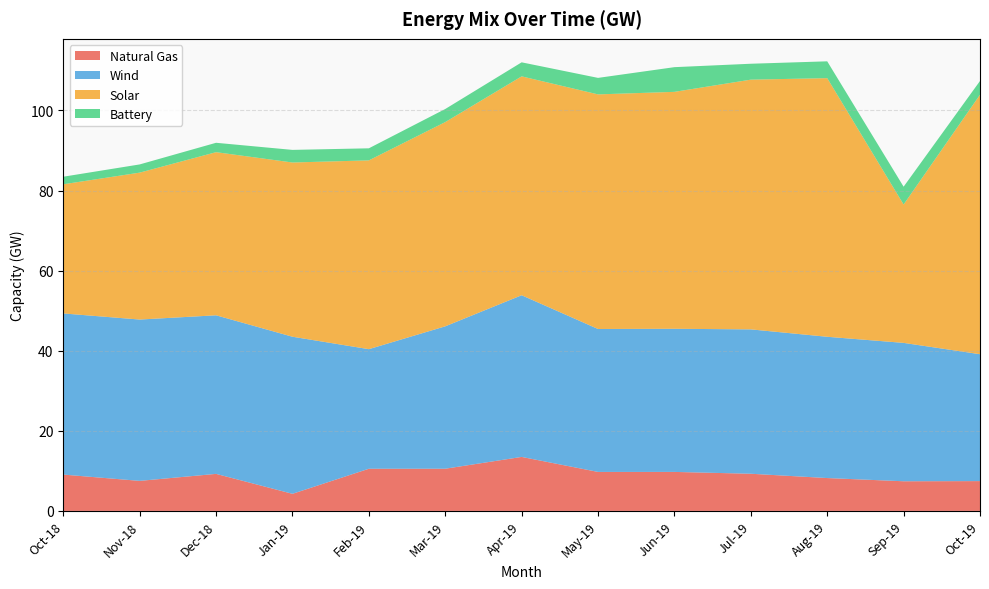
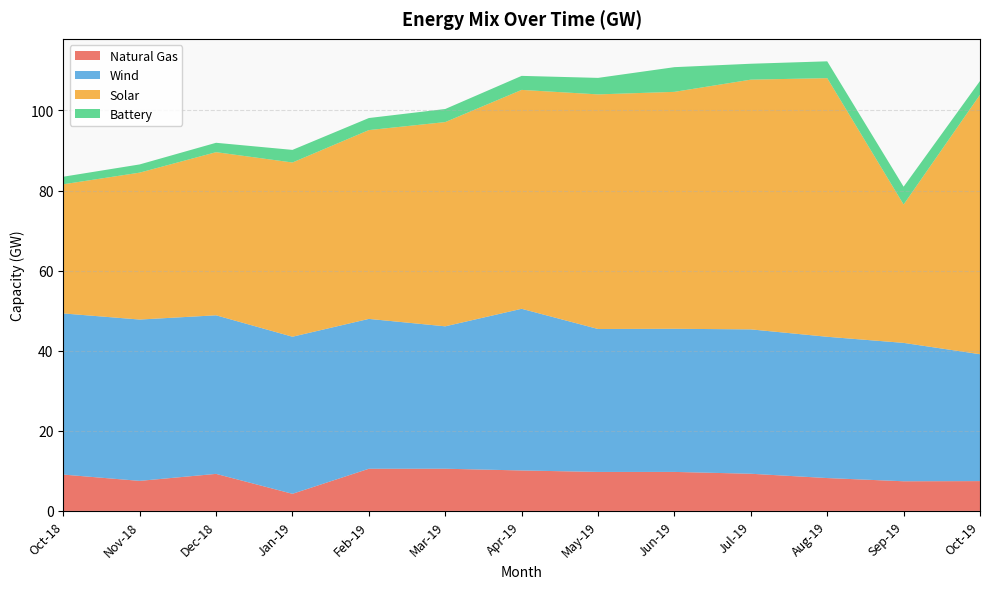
  {
    "Natural Gas": {
      "Oct-18": 9,
      "Nov-18": 8,
      "Dec-18": 9,
      "Jan-19": 4,
      "Feb-19": 11,
      "Mar-19": 11,
-     "Apr-19": 13,
+     "Apr-19": 10,
      "May-19": 10,
      "Jun-19": 10,
      "Jul-19": 9,
      "Aug-19": 8,
      "Sep-19": 7,
      "Oct-19": 7
    },
    "Wind": {
      "Oct-18": 40,
      "Nov-18": 40,
      "Dec-18": 40,
      "Jan-19": 39,
-     "Feb-19": 30,
+     "Feb-19": 37,
      "Mar-19": 36,
      "Apr-19": 40,
      "May-19": 36,
      "Jun-19": 36,
      "Jul-19": 36,
      "Aug-19": 35,
      "Sep-19": 35,
      "Oct-19": 32
    },
    "Solar": {
      "Oct-18": 32,
      "Nov-18": 37,
      "Dec-18": 41,
      "Jan-19": 44,
      "Feb-19": 47,
      "Mar-19": 51,
      "Apr-19": 55,
      "May-19": 59,
      "Jun-19": 59,
      "Jul-19": 62,
      "Aug-19": 65,
      "Sep-19": 35,
      "Oct-19": 65
    },
    "Battery": {
      "Oct-18": 2,
      "Nov-18": 2,
      "Dec-18": 2,
      "Jan-19": 3,
      "Feb-19": 3,
      "Mar-19": 3,
      "Apr-19": 4,
      "May-19": 4,
      "Jun-19": 6,
      "Jul-19": 4,
      "Aug-19": 4,
      "Sep-19": 4,
      "Oct-19": 3
    }
  }
